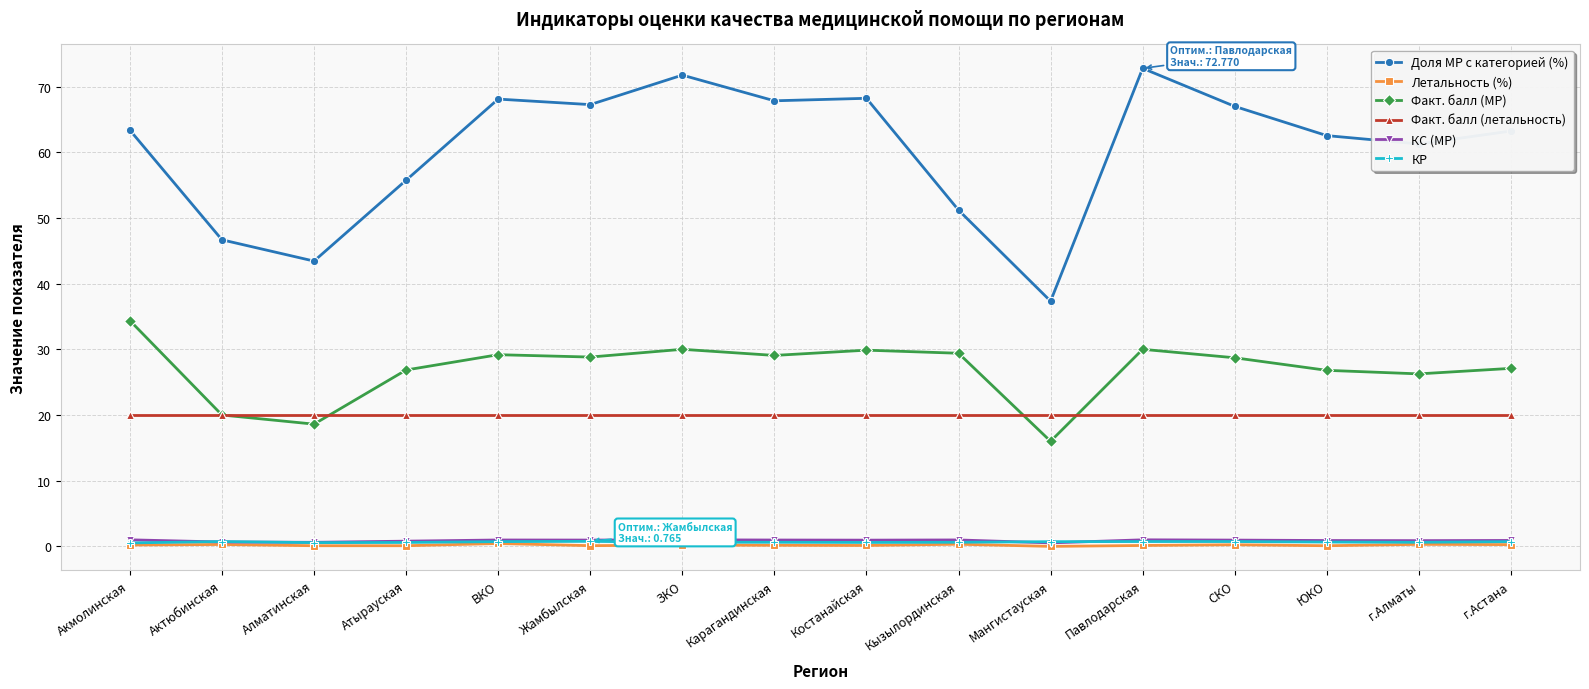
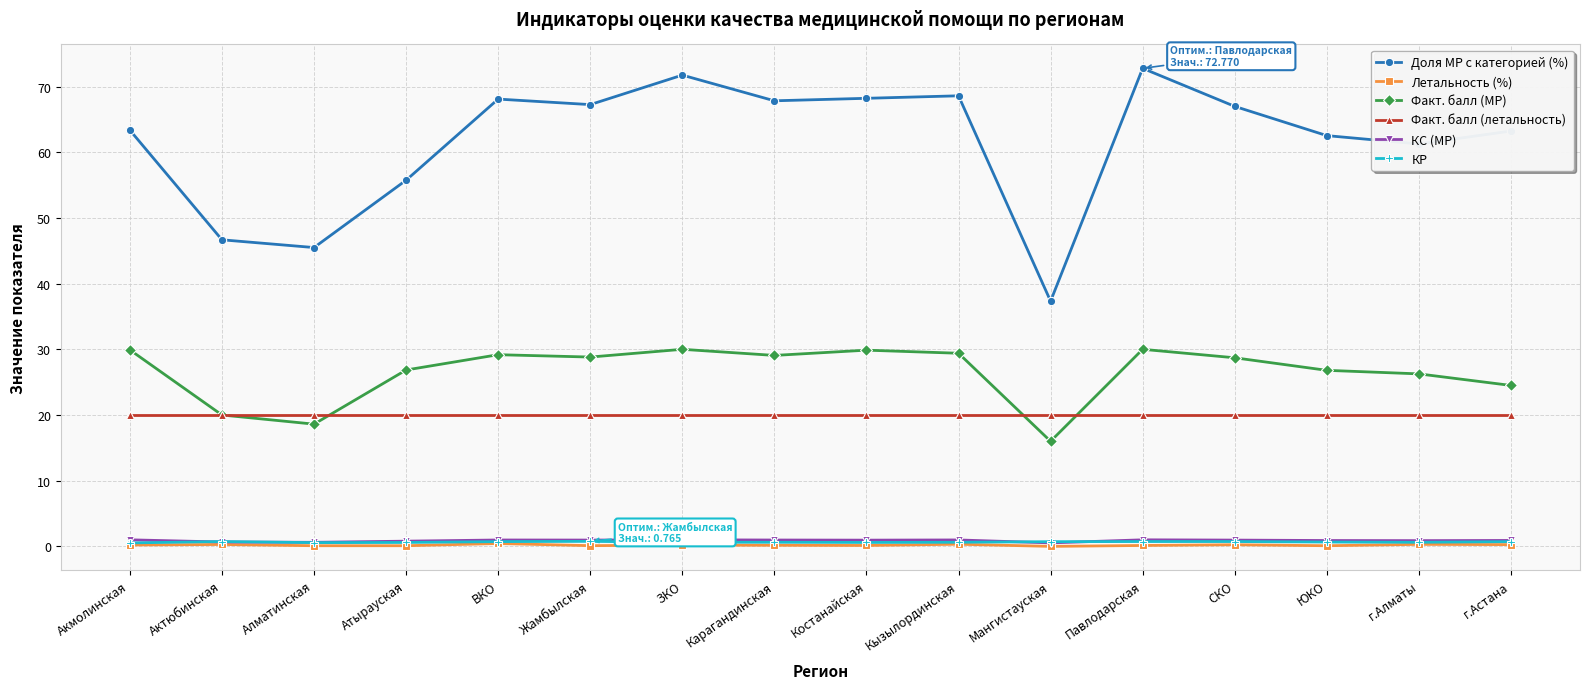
  {
    "Доля МР с категорией (%)": {
      "Акмолинская": 63,
      "Актюбинская": 47,
-     "Алматинская": 43,
+     "Алматинская": 45,
      "Атырауская": 56,
      "ВКО": 68,
      "Жамбылская": 67,
      "ЗКО": 72,
      "Карагандинская": 68,
      "Костанайская": 68,
-     "Кызылординская": 51,
+     "Кызылординская": 69,
      "Мангистауская": 37,
      "СКО": 67,
      "ЮКО": 63
    },
    "Летальность (%)": {
      "Алматинская": 0,
      "Атырауская": 0,
      "Жамбылская": 0,
      "Карагандинская": 0,
      "Костанайская": 0,
      "Мангистауская": 0,
      "Павлодарская": 0,
      "СКО": 0,
      "ЮКО": 0,
      "г.Астана": 0
    },
    "Факт. балл (МР)": {
-     "Акмолинская": 34,
+     "Акмолинская": 30,
      "Алматинская": 19,
      "Атырауская": 27,
      "ВКО": 29,
      "Жамбылская": 29,
      "ЗКО": 30,
      "Карагандинская": 29,
      "Костанайская": 30,
      "Кызылординская": 29,
      "Мангистауская": 16,
      "Павлодарская": 30,
      "СКО": 29,
      "ЮКО": 27,
      "г.Алматы": 26,
-     "г.Астана": 27
+     "г.Астана": 25
    },
    "Факт. балл (летальность)": {
      "Акмолинская": 20,
      "Алматинская": 20,
      "Атырауская": 20,
      "ВКО": 20,
      "Жамбылская": 20,
      "ЗКО": 20,
      "Карагандинская": 20,
      "Костанайская": 20,
      "Кызылординская": 20,
      "Мангистауская": 20,
      "Павлодарская": 20,
      "СКО": 20,
      "ЮКО": 20,
      "г.Алматы": 20,
      "г.Астана": 20
    },
    "КС (МР)": {
      "Акмолинская": 1
    }
  }
